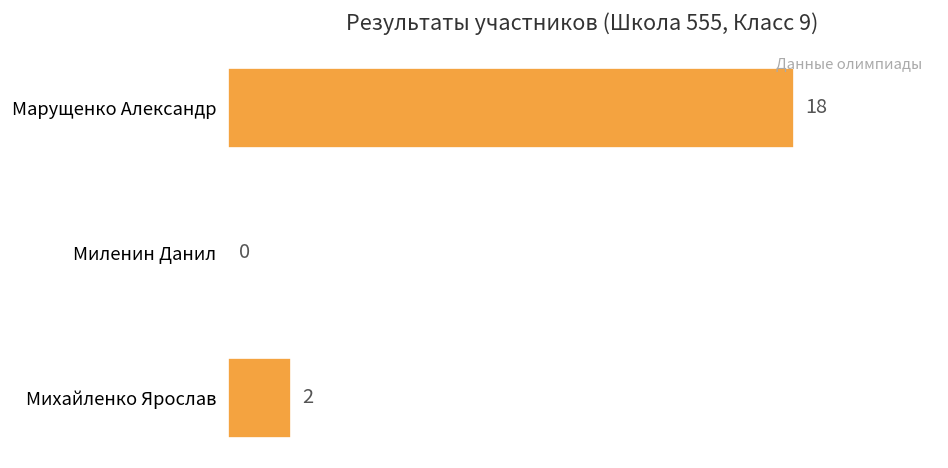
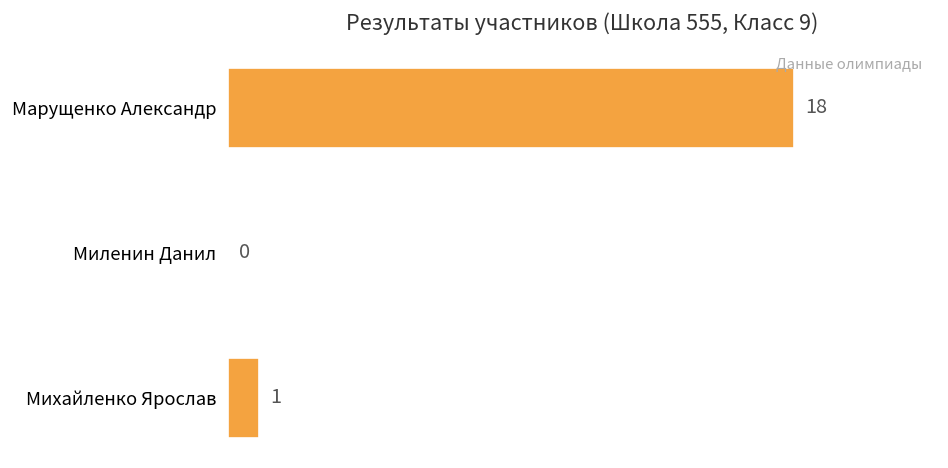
  {
    "Марущенко Александр": 18,
    "Миленин Данил": 0,
-   "Михайленко Ярослав": 2
+   "Михайленко Ярослав": 1
  }
